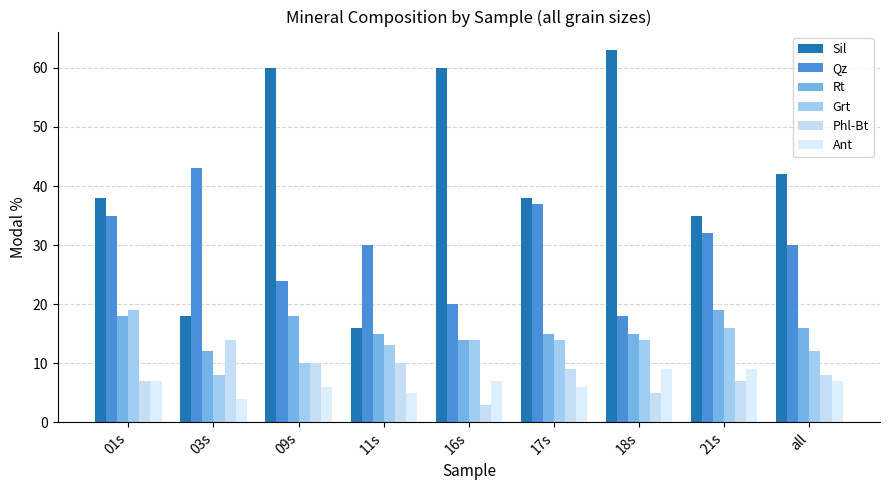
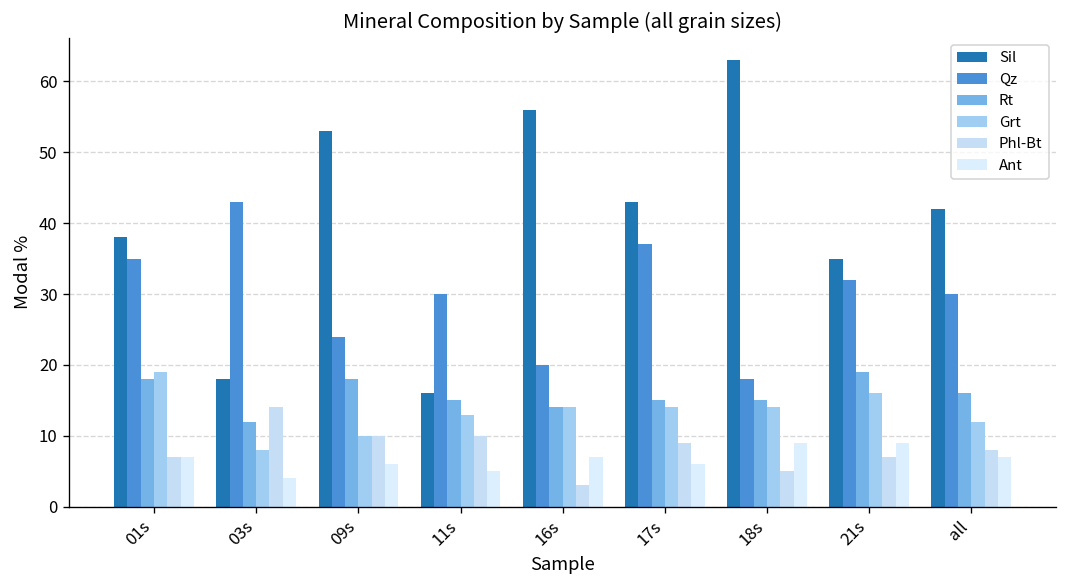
  {
    "Sil": {
      "01s": 38,
      "03s": 18,
-     "09s": 60,
+     "09s": 53,
      "11s": 16,
-     "16s": 60,
-     "17s": 38,
+     "16s": 56,
+     "17s": 43,
      "18s": 63,
      "21s": 35,
      "all": 42
    }
  }
